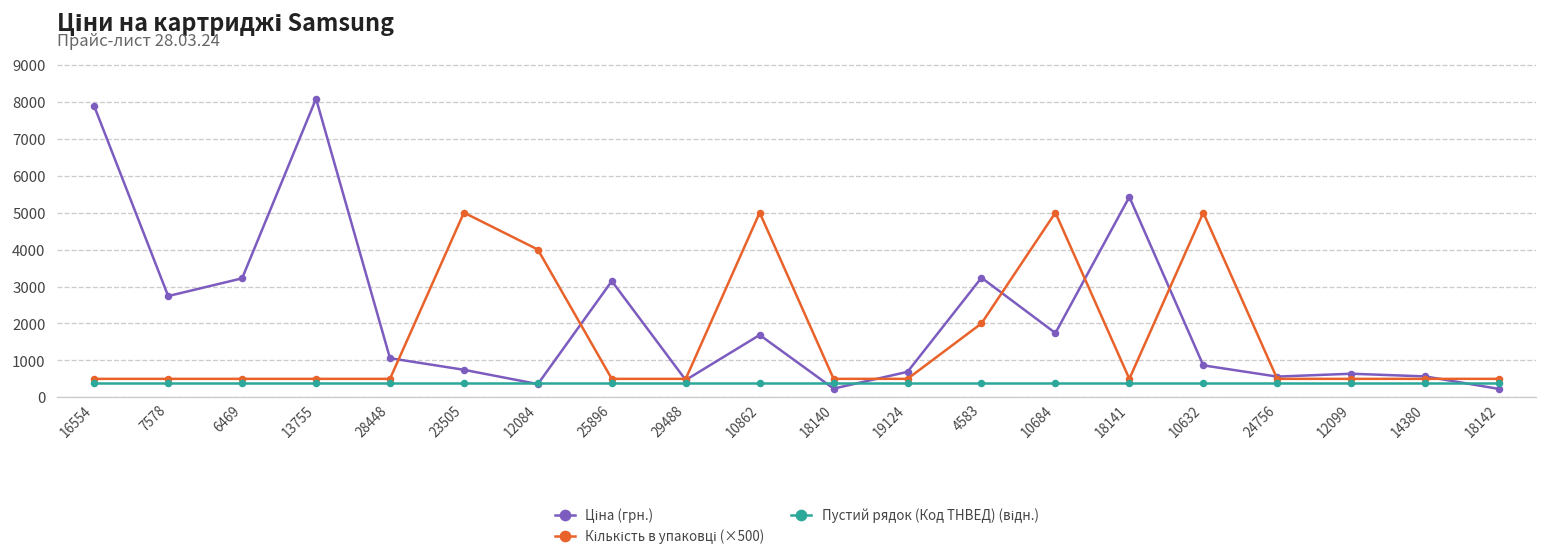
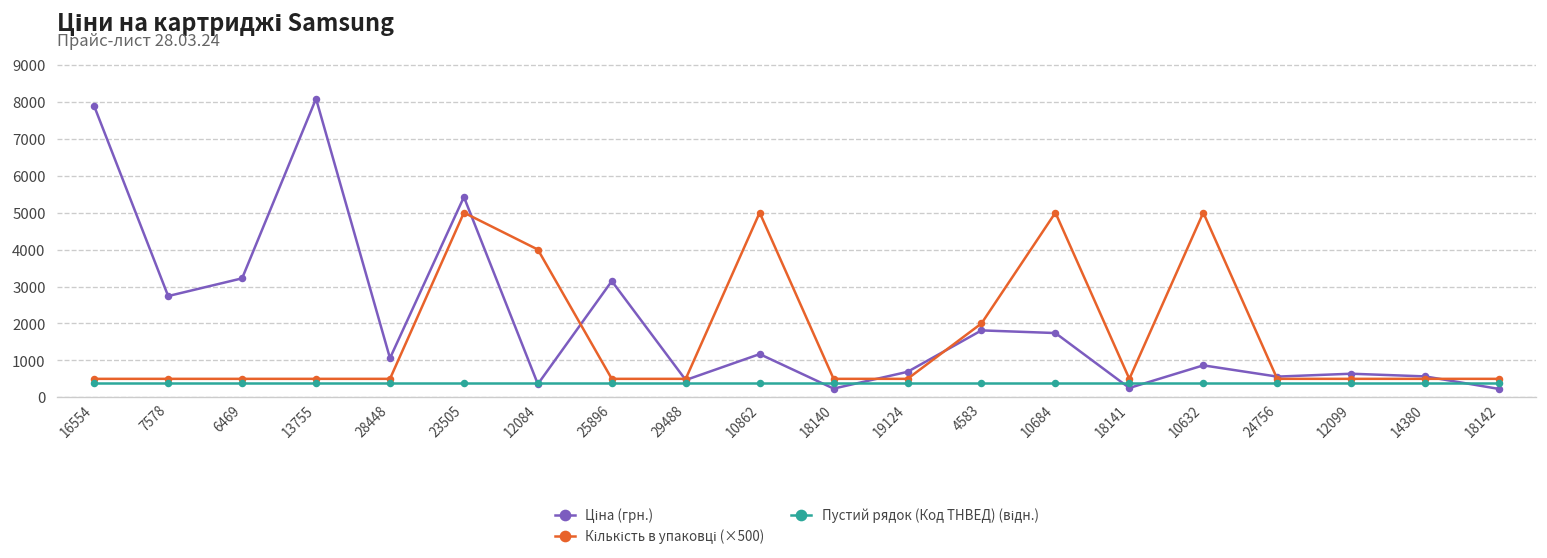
  {
    "Ціна (грн.)": {
      "16554": 7900,
      "7578": 2700,
      "6469": 3200,
      "13755": 8100,
      "28448": 1100,
-     "23505": 700,
+     "23505": 5400,
      "25896": 3100,
-     "10862": 1700,
+     "10862": 1200,
      "18140": 200,
      "19124": 700,
-     "4583": 3200,
+     "4583": 1800,
      "10684": 1700,
-     "18141": 5400,
+     "18141": 300,
      "10632": 900,
      "12099": 600,
      "18142": 200
    },
    "Кількість в упаковці (×500)": {
      "16554": 500,
      "7578": 500,
      "6469": 500,
      "13755": 500,
      "28448": 500,
      "23505": 5000,
      "12084": 4000,
      "25896": 500,
      "10862": 5000,
      "18140": 500,
      "19124": 500,
      "4583": 2000,
      "10684": 5000,
      "18141": 500,
      "10632": 5000,
      "12099": 500,
      "18142": 500
    },
    "Пустий рядок (Код ТНВЕД) (відн.)": {
      "16554": 400,
      "7578": 400,
      "6469": 400,
      "13755": 400,
      "28448": 400,
      "23505": 400,
      "25896": 400,
      "10862": 400,
      "18140": 400,
      "19124": 400,
      "4583": 400,
      "10684": 400,
      "18141": 400,
      "10632": 400,
      "24756": 400,
      "12099": 400,
      "14380": 400,
      "18142": 400
    }
  }
